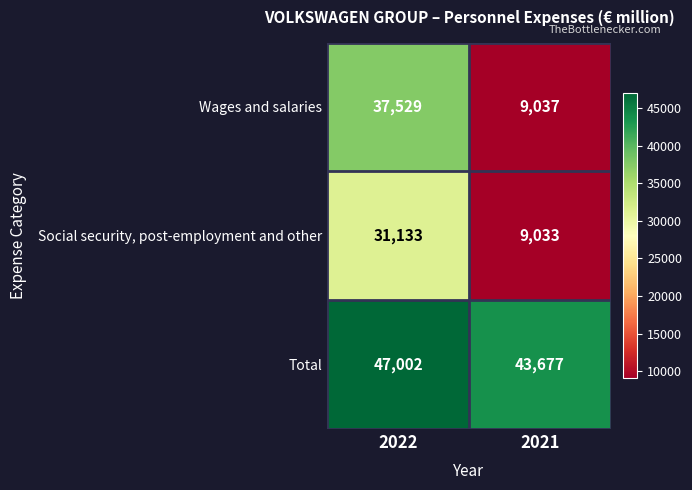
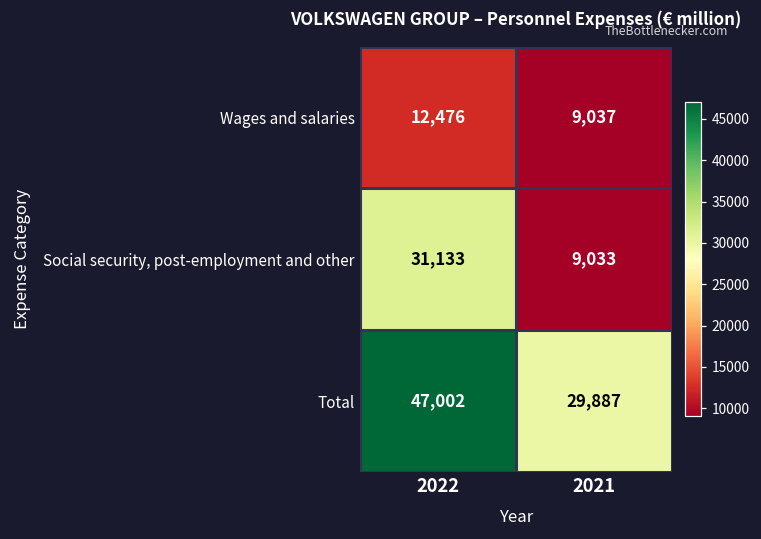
  {
    "Wages and salaries": {
-     "2022": "37,529",
+     "2022": "12,476",
      "2021": "9,037"
    },
    "Social security, post-employment and other": {
      "2022": "31,133",
      "2021": "9,033"
    },
    "Total": {
      "2022": "47,002",
-     "2021": "43,677"
+     "2021": "29,887"
    }
  }
